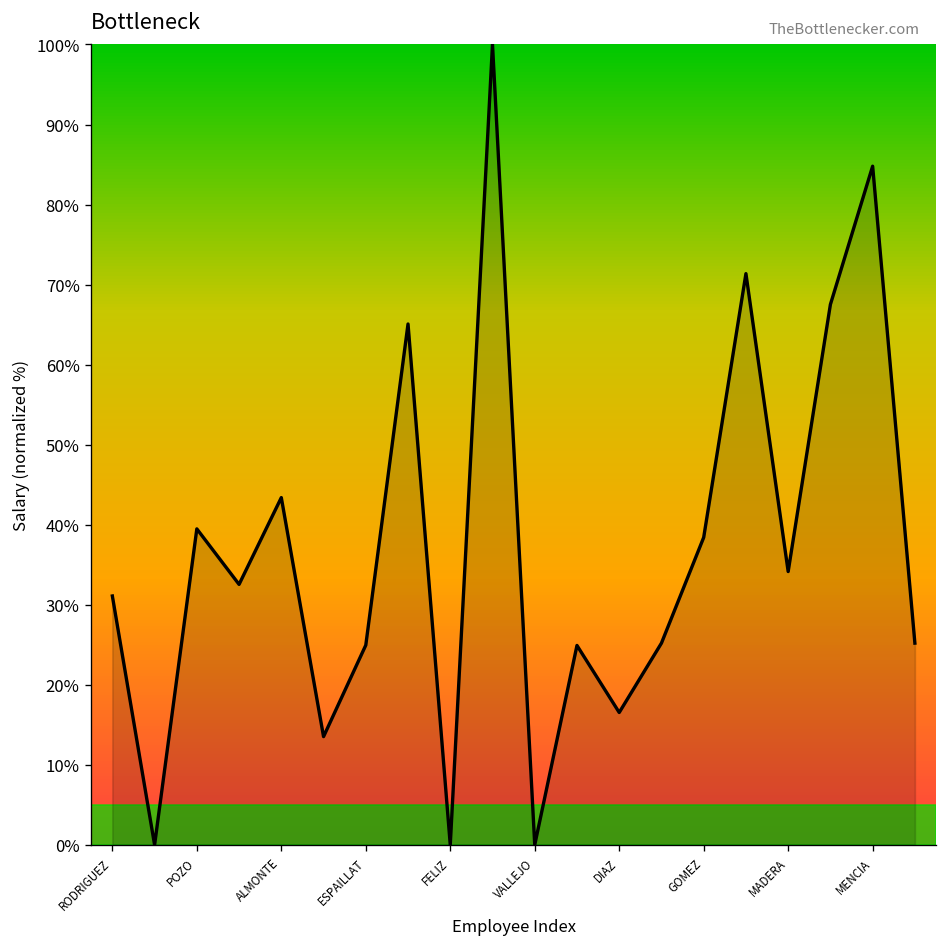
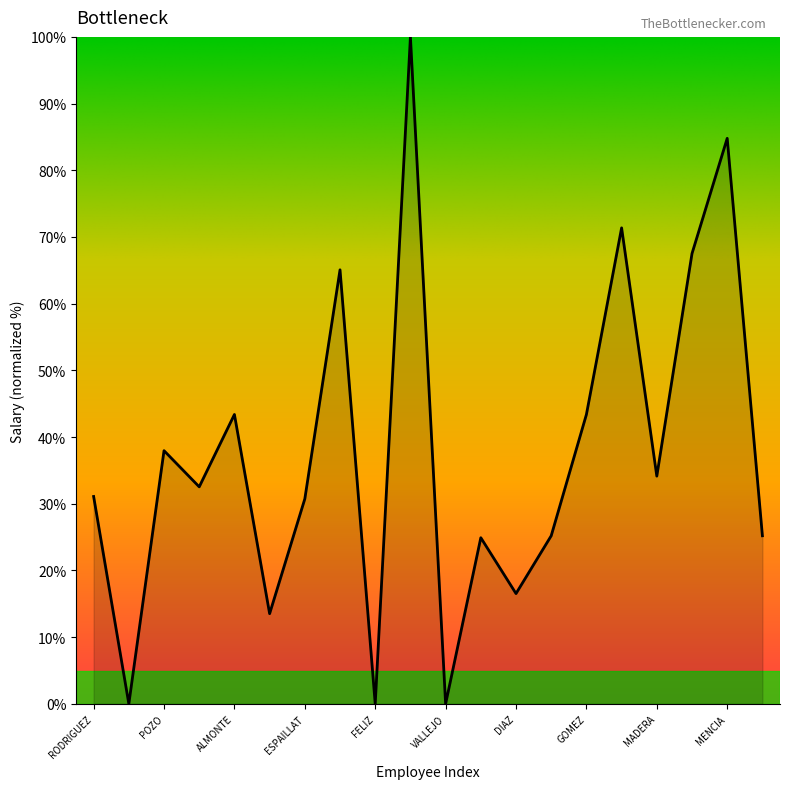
  {
    "RODRIGUEZ": "31%",
-   "POZO": "39%",
+   "POZO": "38%",
    "ALMONTE": "43%",
-   "ESPAILLAT": "25%",
+   "ESPAILLAT": "31%",
    "DIAZ": "17%",
-   "GOMEZ": "38%",
+   "GOMEZ": "43%",
    "MADERA": "34%",
    "MENCIA": "85%"
  }
